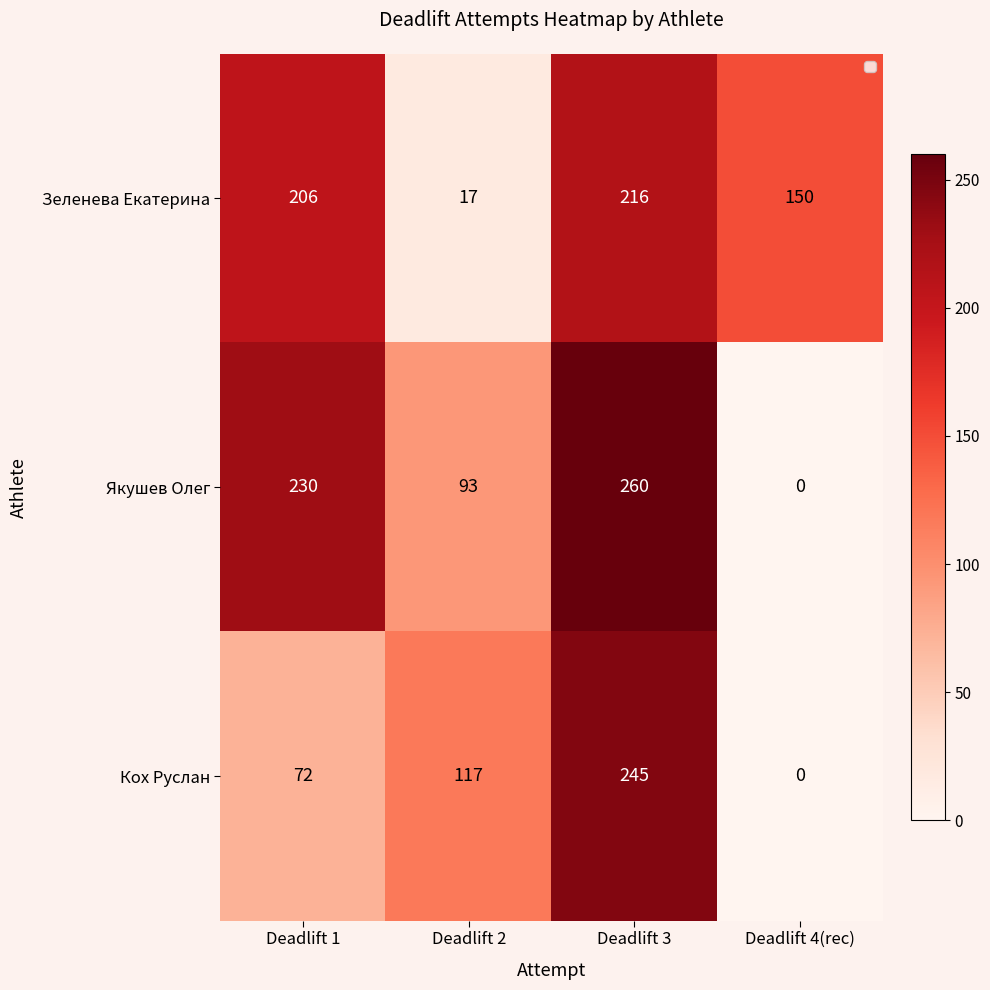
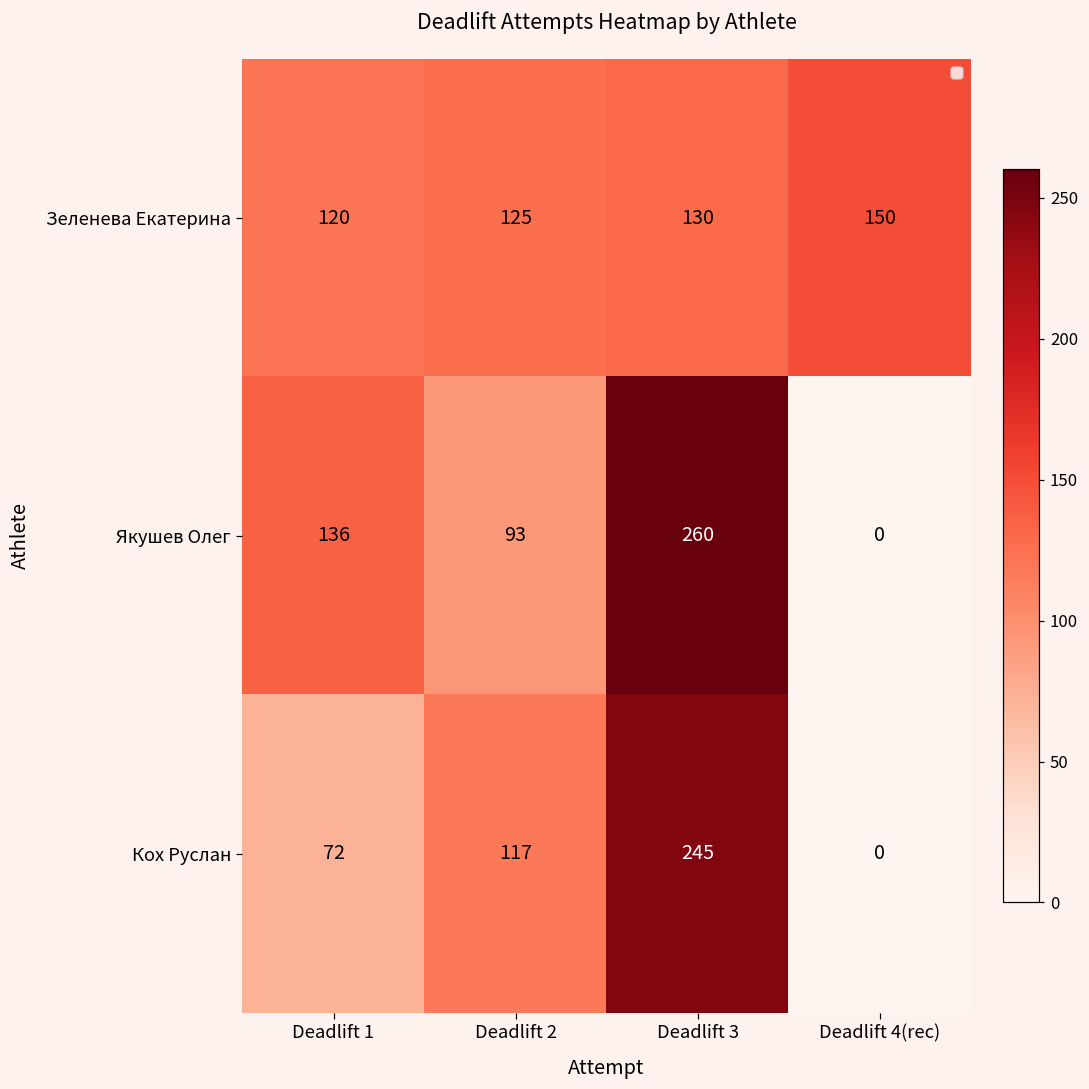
  {
    "Зеленева Екатерина": {
-     "Deadlift 1": 206,
-     "Deadlift 2": 17,
-     "Deadlift 3": 216,
+     "Deadlift 1": 120,
+     "Deadlift 2": 125,
+     "Deadlift 3": 130,
      "Deadlift 4(rec)": 150
    },
    "Якушев Олег": {
-     "Deadlift 1": 230,
+     "Deadlift 1": 136,
      "Deadlift 2": 93,
      "Deadlift 3": 260,
      "Deadlift 4(rec)": 0
    },
    "Кох Руслан": {
      "Deadlift 1": 72,
      "Deadlift 2": 117,
      "Deadlift 3": 245,
      "Deadlift 4(rec)": 0
    }
  }
